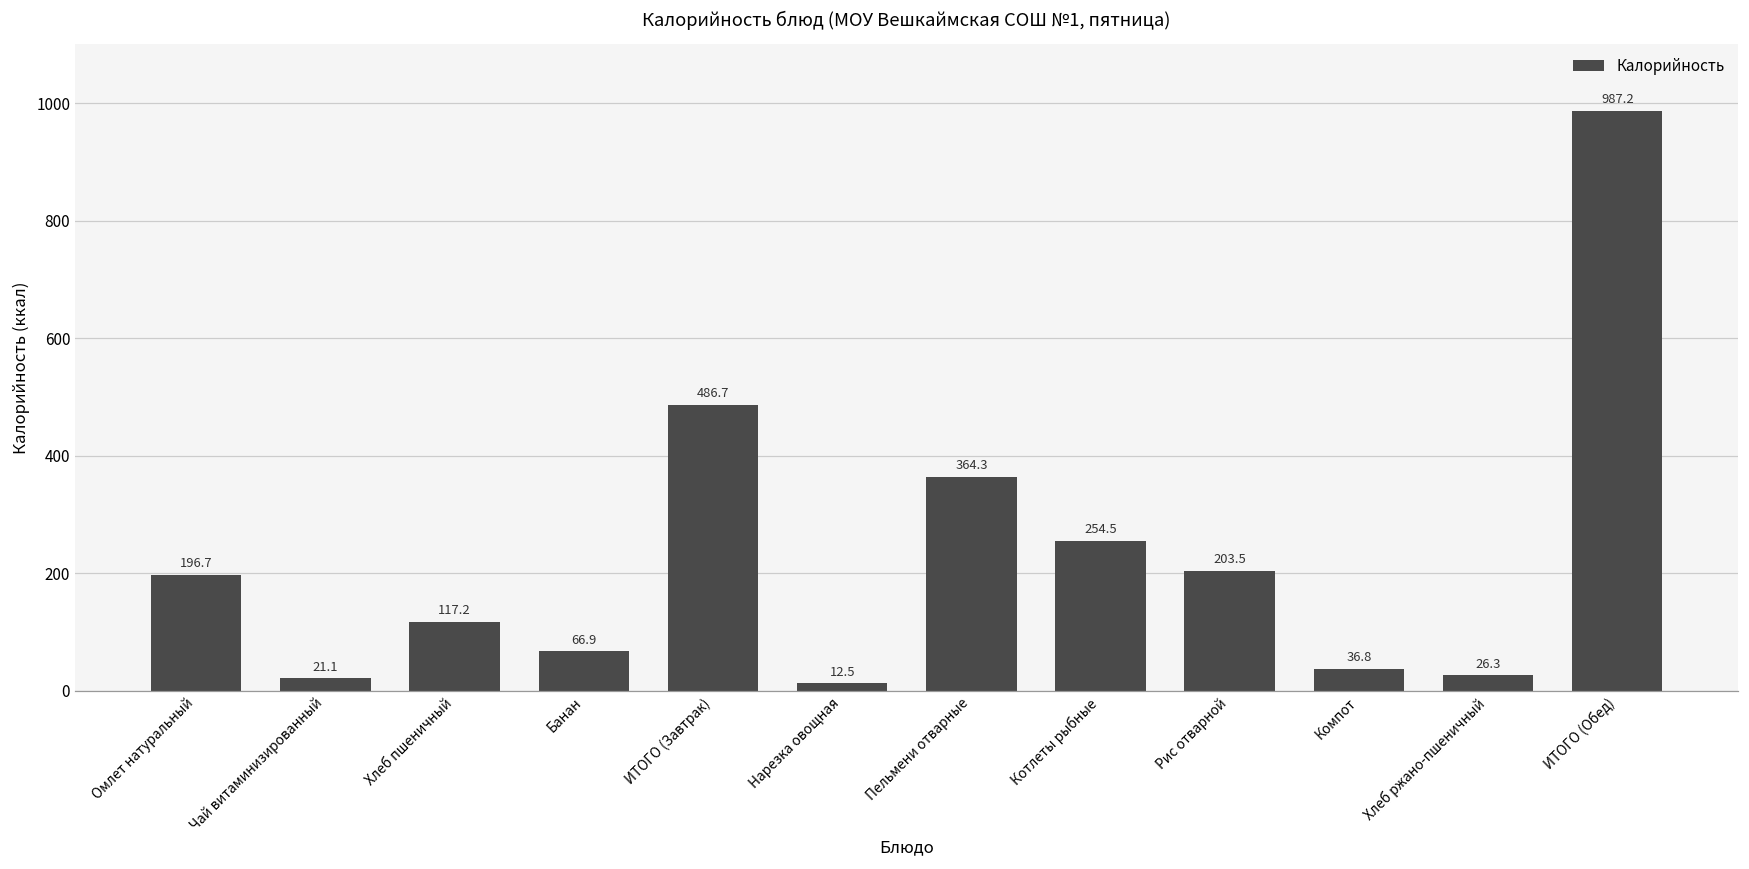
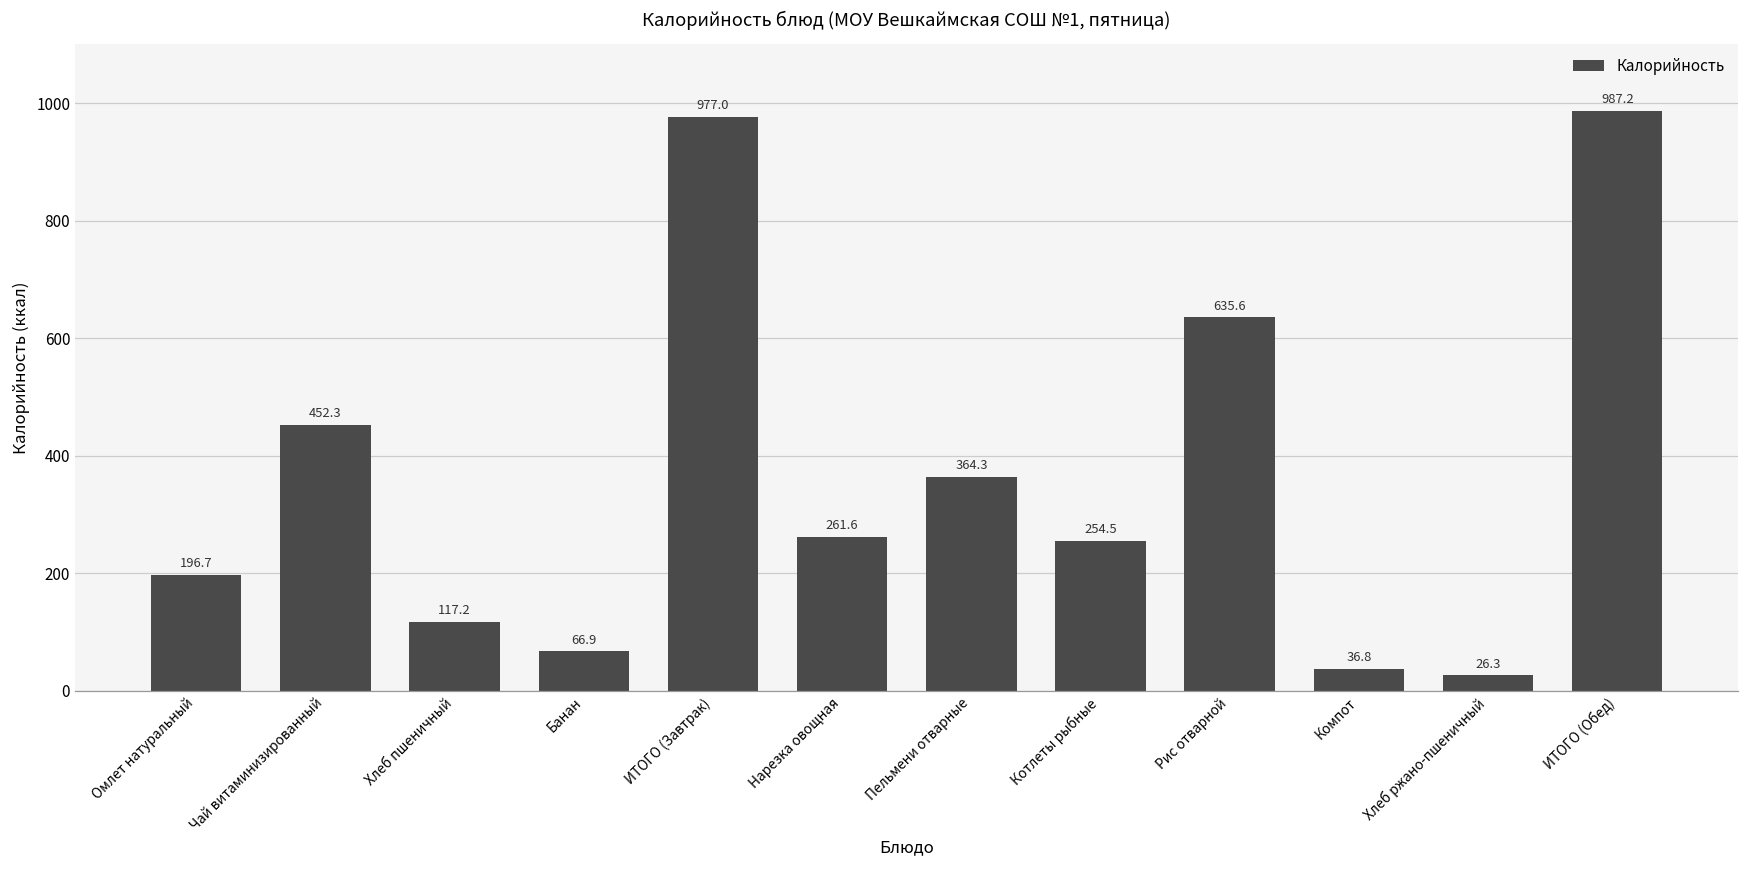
  {
    "Омлет натуральный": 196.7,
-   "Чай витаминизированный": 21.1,
+   "Чай витаминизированный": 452.3,
    "Хлеб пшеничный": 117.2,
    "Банан": 66.9,
-   "ИТОГО (Завтрак)": 486.7,
-   "Нарезка овощная": 12.5,
+   "ИТОГО (Завтрак)": 977.0,
+   "Нарезка овощная": 261.6,
    "Пельмени отварные": 364.3,
    "Котлеты рыбные": 254.5,
-   "Рис отварной": 203.5,
+   "Рис отварной": 635.6,
    "Компот": 36.8,
    "Хлеб ржано-пшеничный": 26.3,
    "ИТОГО (Обед)": 987.2
  }
